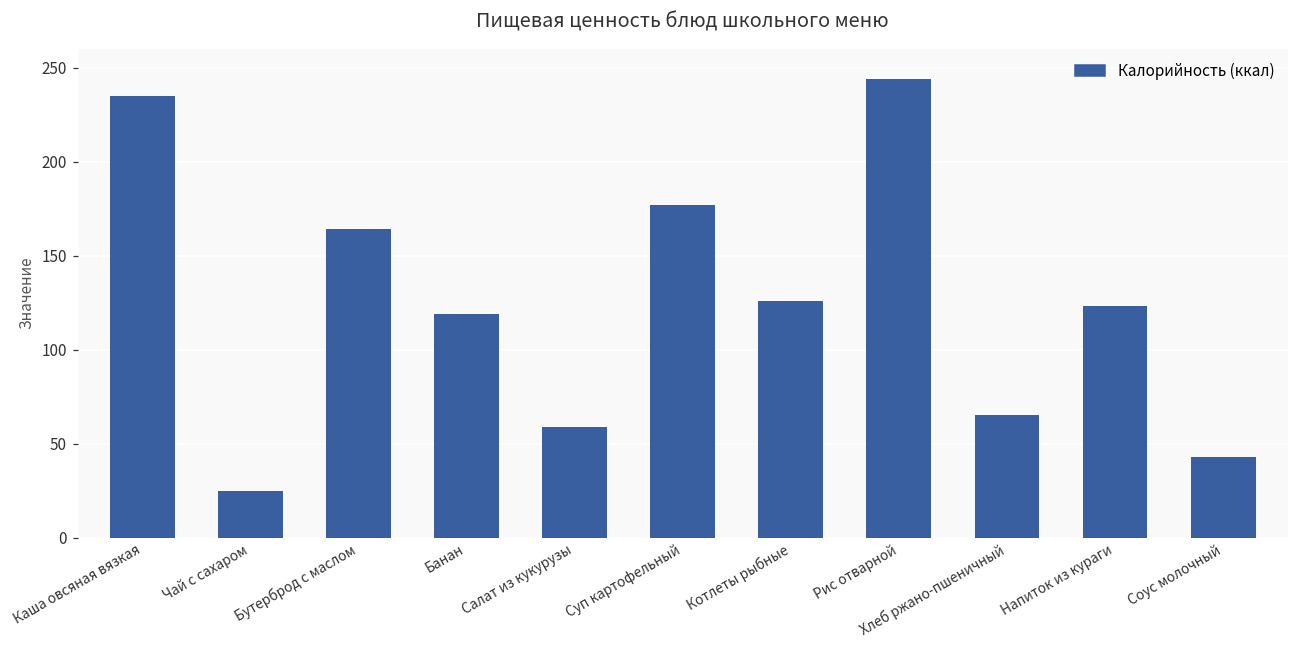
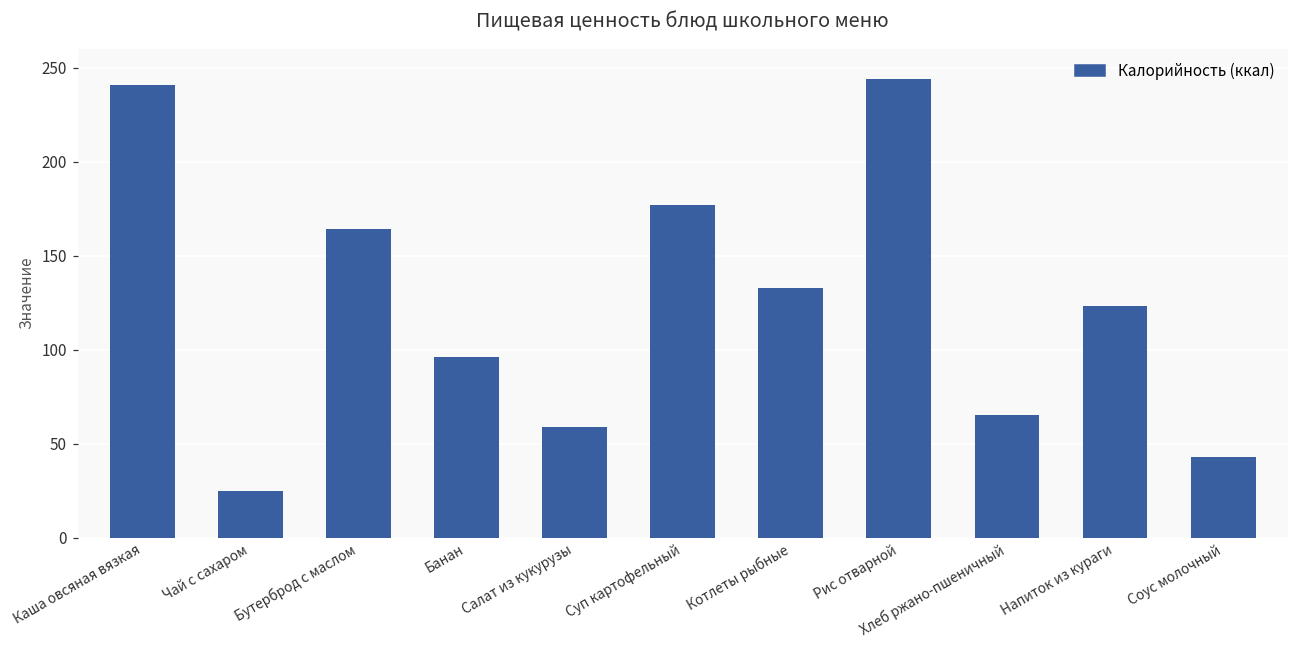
  {
-   "Каша овсяная вязкая": 235,
+   "Каша овсяная вязкая": 241,
    "Чай с сахаром": 25,
    "Бутерброд с маслом": 164,
-   "Банан": 119,
+   "Банан": 96,
    "Салат из кукурузы": 59,
    "Суп картофельный": 177,
-   "Котлеты рыбные": 126,
+   "Котлеты рыбные": 133,
    "Рис отварной": 244,
    "Хлеб ржано-пшеничный": 65,
    "Напиток из кураги": 123,
    "Соус молочный": 43
  }
